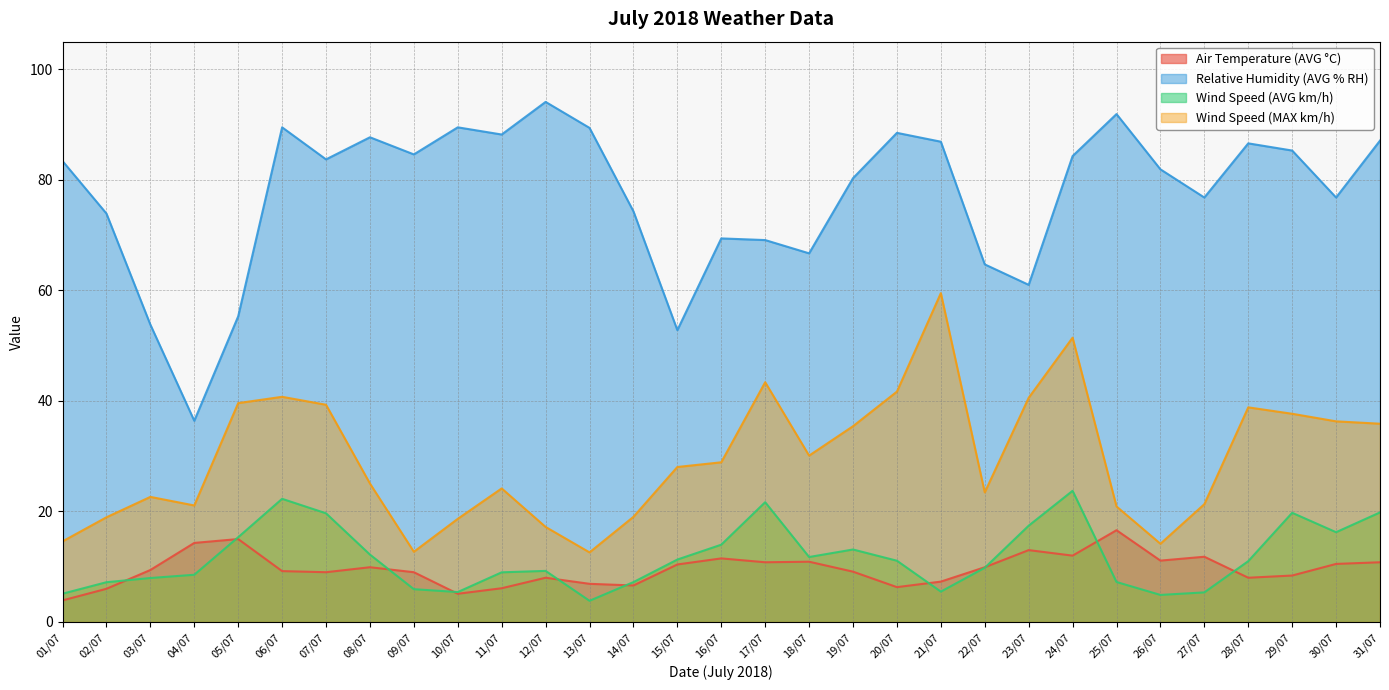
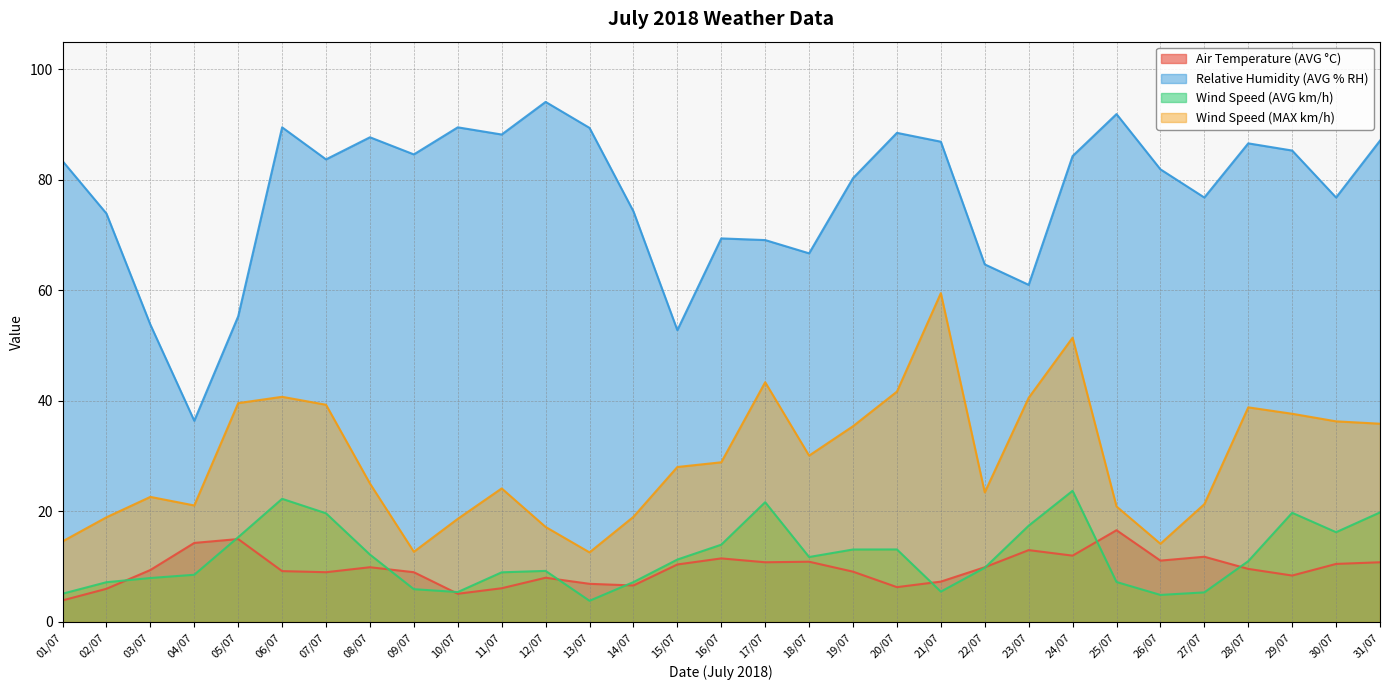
  {
    "Air Temperature (AVG °C)": {
      "01/07": 4,
      "02/07": 6,
      "03/07": 9,
      "04/07": 14,
      "06/07": 9,
      "07/07": 9,
      "08/07": 10,
      "09/07": 9,
      "11/07": 6,
      "12/07": 8,
      "13/07": 7,
      "14/07": 7,
      "15/07": 10,
      "16/07": 12,
      "17/07": 11,
      "18/07": 11,
      "19/07": 9,
      "20/07": 6,
      "21/07": 7,
      "23/07": 13,
      "24/07": 12,
      "25/07": 17,
      "26/07": 11,
      "27/07": 12,
-     "28/07": 8,
+     "28/07": 10,
      "29/07": 8,
      "30/07": 11,
      "31/07": 11
    },
    "Relative Humidity (AVG % RH)": {
      "01/07": 83,
      "02/07": 74,
      "03/07": 54,
      "04/07": 36,
      "05/07": 55,
      "06/07": 90,
      "07/07": 84,
      "08/07": 88,
      "09/07": 85,
      "10/07": 90,
      "11/07": 88,
      "12/07": 94,
      "13/07": 89,
      "14/07": 74,
      "15/07": 53,
      "16/07": 69,
      "17/07": 69,
      "18/07": 67,
      "19/07": 80,
      "20/07": 89,
      "21/07": 87,
      "22/07": 65,
      "23/07": 61,
      "24/07": 84,
      "25/07": 92,
      "26/07": 82,
      "27/07": 77,
      "28/07": 87,
      "29/07": 85,
      "30/07": 77,
      "31/07": 87
    },
    "Wind Speed (AVG km/h)": {
      "01/07": 5,
      "02/07": 7,
      "03/07": 8,
      "04/07": 9,
      "06/07": 22,
      "07/07": 20,
      "08/07": 12,
      "09/07": 6,
      "11/07": 9,
      "12/07": 9,
      "13/07": 4,
      "14/07": 7,
      "15/07": 11,
      "16/07": 14,
      "17/07": 22,
      "18/07": 12,
      "19/07": 13,
-     "20/07": 11,
+     "20/07": 13,
      "21/07": 5,
      "23/07": 17,
      "24/07": 24,
      "25/07": 7,
      "26/07": 5,
      "27/07": 5,
      "28/07": 11,
      "29/07": 20,
      "30/07": 16,
      "31/07": 20
    },
    "Wind Speed (MAX km/h)": {
      "01/07": 15,
      "02/07": 19,
      "03/07": 23,
      "04/07": 21,
      "05/07": 40,
      "06/07": 41,
      "07/07": 39,
      "08/07": 25,
      "09/07": 13,
      "10/07": 19,
      "11/07": 24,
      "12/07": 17,
      "13/07": 13,
      "14/07": 19,
      "15/07": 28,
      "16/07": 29,
      "17/07": 43,
      "18/07": 30,
      "19/07": 35,
      "20/07": 42,
      "21/07": 60,
      "22/07": 23,
      "23/07": 41,
      "24/07": 51,
      "25/07": 21,
      "26/07": 14,
      "27/07": 21,
      "28/07": 39,
      "29/07": 38,
      "30/07": 36,
      "31/07": 36
    }
  }
